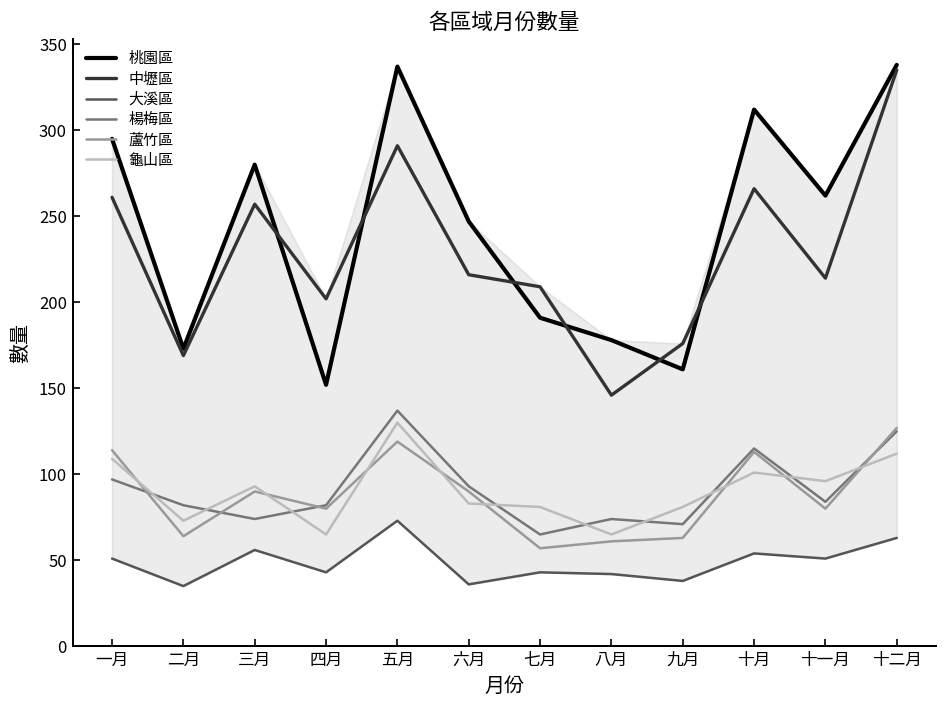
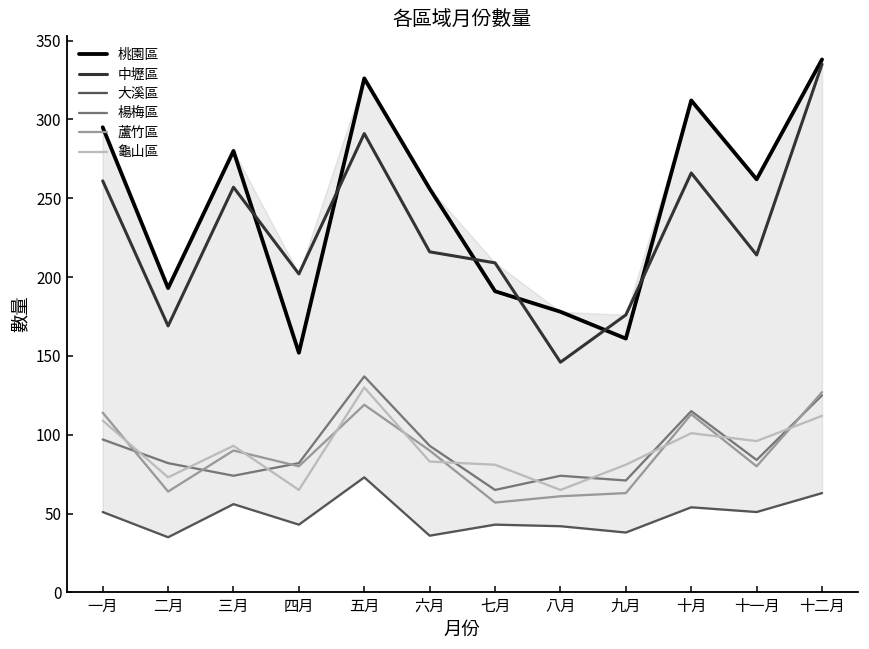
  {
    "桃園區": {
-     "二月": 173,
+     "二月": 193,
      "四月": 152,
-     "五月": 337,
-     "六月": 247,
+     "五月": 326,
+     "六月": 256,
      "七月": 191,
      "九月": 161
    }
  }
